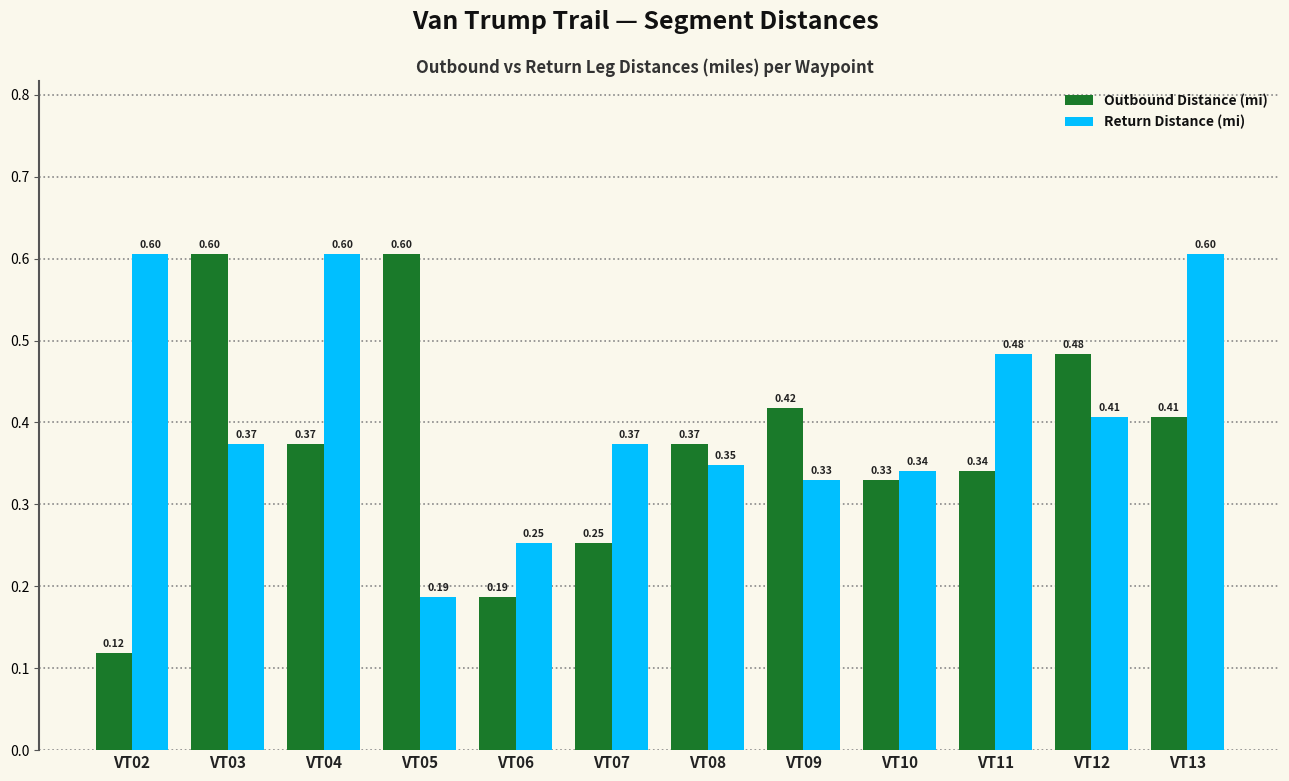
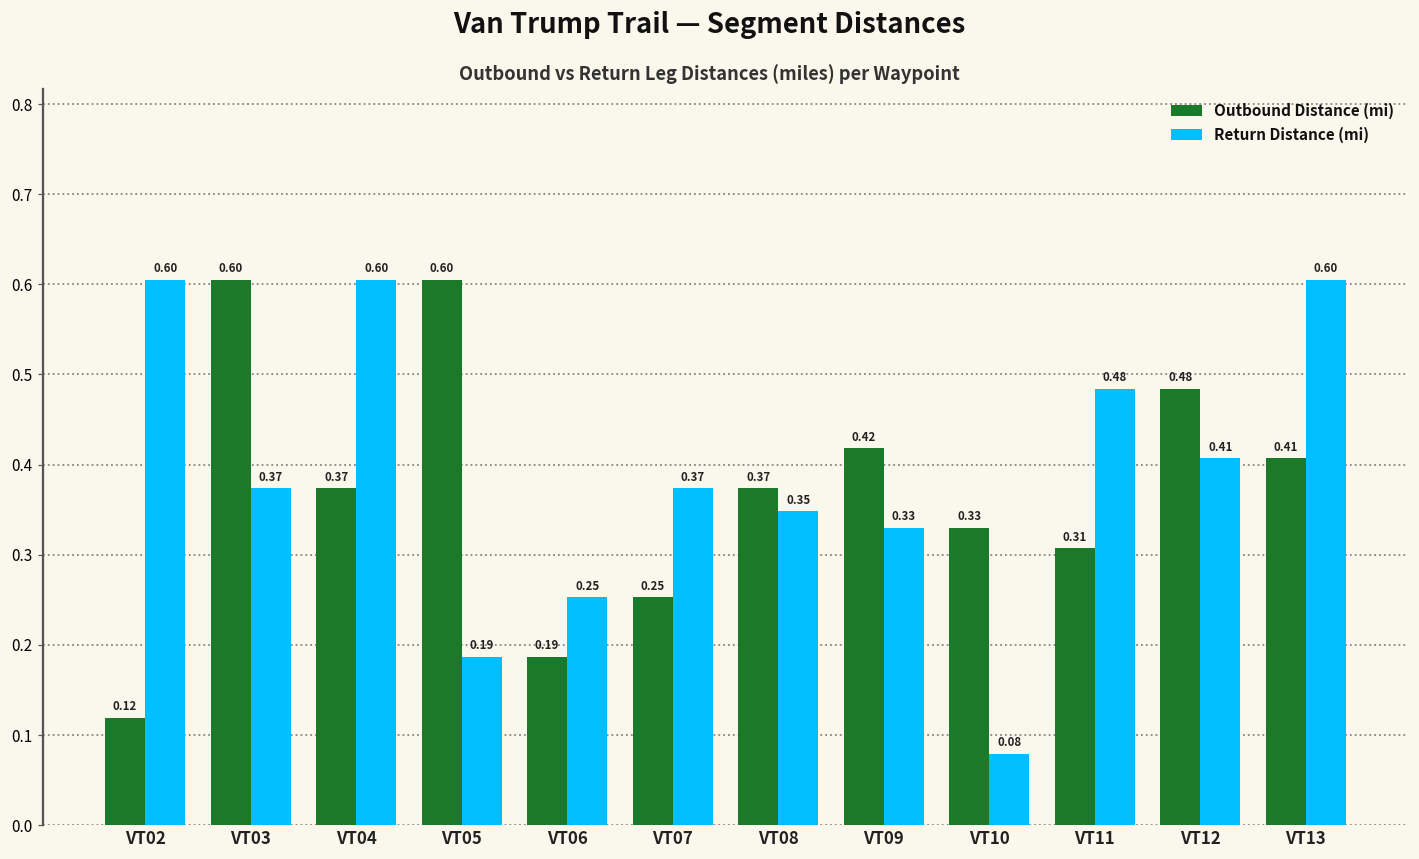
  {
    "Outbound Distance (mi)": {
      "VT02": 0.12,
      "VT03": 0.60,
      "VT04": 0.37,
      "VT05": 0.60,
      "VT06": 0.19,
      "VT07": 0.25,
      "VT08": 0.37,
      "VT09": 0.42,
      "VT10": 0.33,
-     "VT11": 0.34,
+     "VT11": 0.31,
      "VT12": 0.48,
      "VT13": 0.41
    },
    "Return Distance (mi)": {
      "VT02": 0.60,
      "VT03": 0.37,
      "VT04": 0.60,
      "VT05": 0.19,
      "VT06": 0.25,
      "VT07": 0.37,
      "VT08": 0.35,
      "VT09": 0.33,
-     "VT10": 0.34,
+     "VT10": 0.08,
      "VT11": 0.48,
      "VT12": 0.41,
      "VT13": 0.60
    }
  }
